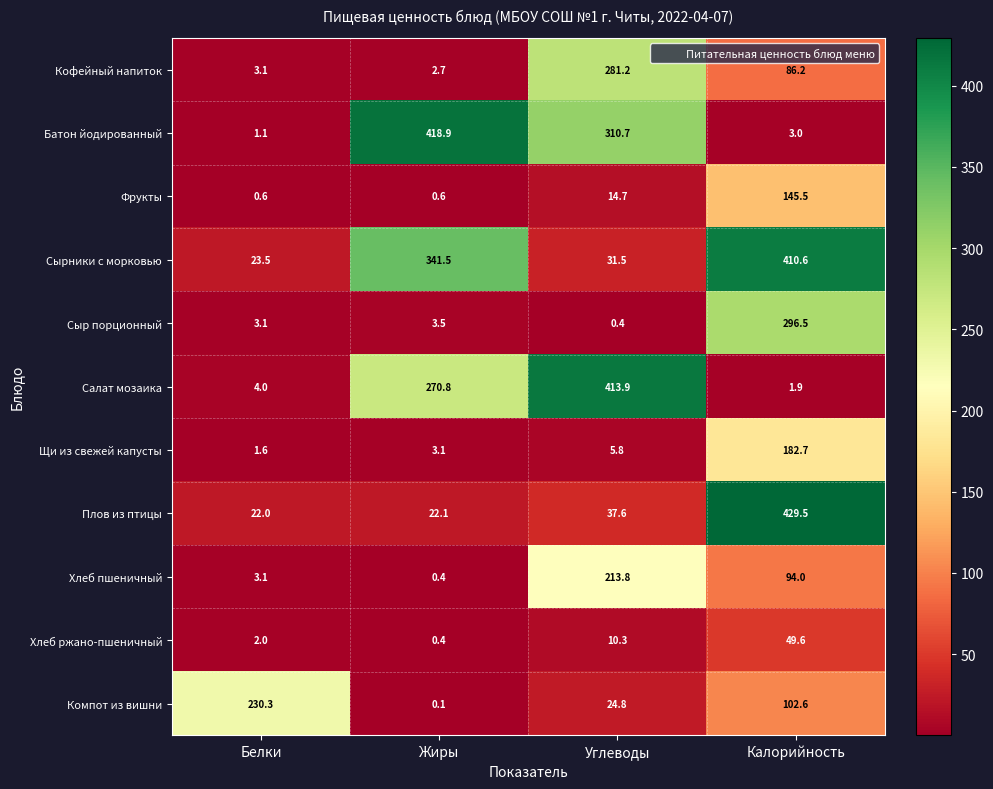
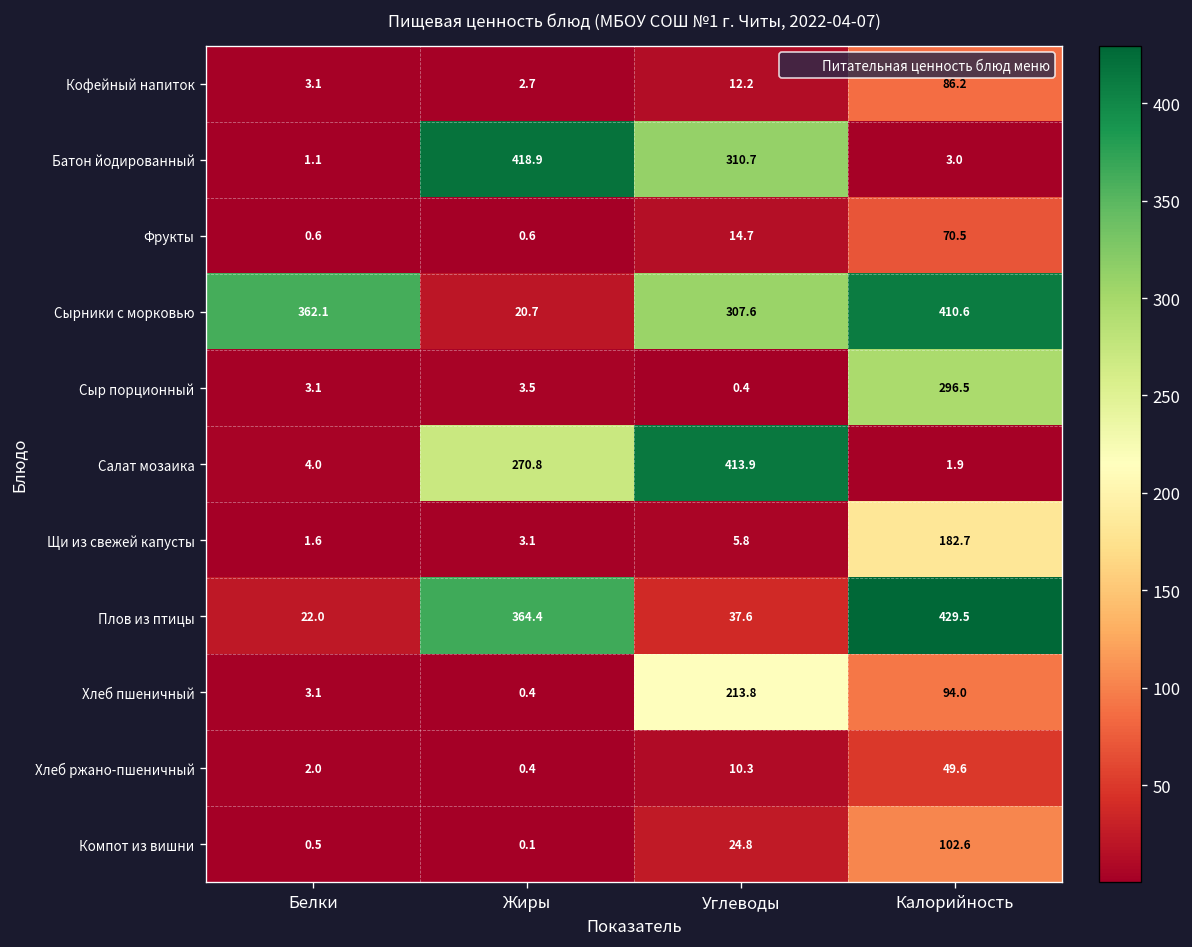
  {
    "Кофейный напиток": {
      "Белки": 3.1,
      "Жиры": 2.7,
-     "Углеводы": 281.2,
+     "Углеводы": 12.2,
      "Калорийность": 86.2
    },
    "Батон йодированный": {
      "Белки": 1.1,
      "Жиры": 418.9,
      "Углеводы": 310.7,
      "Калорийность": 3.0
    },
    "Фрукты": {
      "Белки": 0.6,
      "Жиры": 0.6,
      "Углеводы": 14.7,
-     "Калорийность": 145.5
+     "Калорийность": 70.5
    },
    "Сырники с морковью": {
-     "Белки": 23.5,
-     "Жиры": 341.5,
-     "Углеводы": 31.5,
+     "Белки": 362.1,
+     "Жиры": 20.7,
+     "Углеводы": 307.6,
      "Калорийность": 410.6
    },
    "Сыр порционный": {
      "Белки": 3.1,
      "Жиры": 3.5,
      "Углеводы": 0.4,
      "Калорийность": 296.5
    },
    "Салат мозаика": {
      "Белки": 4.0,
      "Жиры": 270.8,
      "Углеводы": 413.9,
      "Калорийность": 1.9
    },
    "Щи из свежей капусты": {
      "Белки": 1.6,
      "Жиры": 3.1,
      "Углеводы": 5.8,
      "Калорийность": 182.7
    },
    "Плов из птицы": {
      "Белки": 22.0,
-     "Жиры": 22.1,
+     "Жиры": 364.4,
      "Углеводы": 37.6,
      "Калорийность": 429.5
    },
    "Хлеб пшеничный": {
      "Белки": 3.1,
      "Жиры": 0.4,
      "Углеводы": 213.8,
      "Калорийность": 94.0
    },
    "Хлеб ржано-пшеничный": {
      "Белки": 2.0,
      "Жиры": 0.4,
      "Углеводы": 10.3,
      "Калорийность": 49.6
    },
    "Компот из вишни": {
-     "Белки": 230.3,
+     "Белки": 0.5,
      "Жиры": 0.1,
      "Углеводы": 24.8,
      "Калорийность": 102.6
    }
  }
